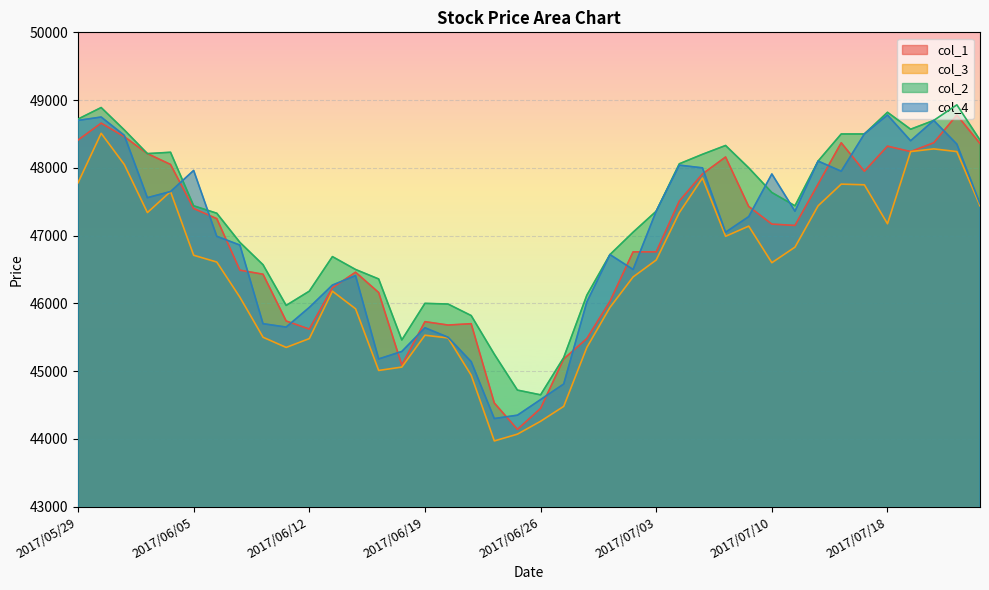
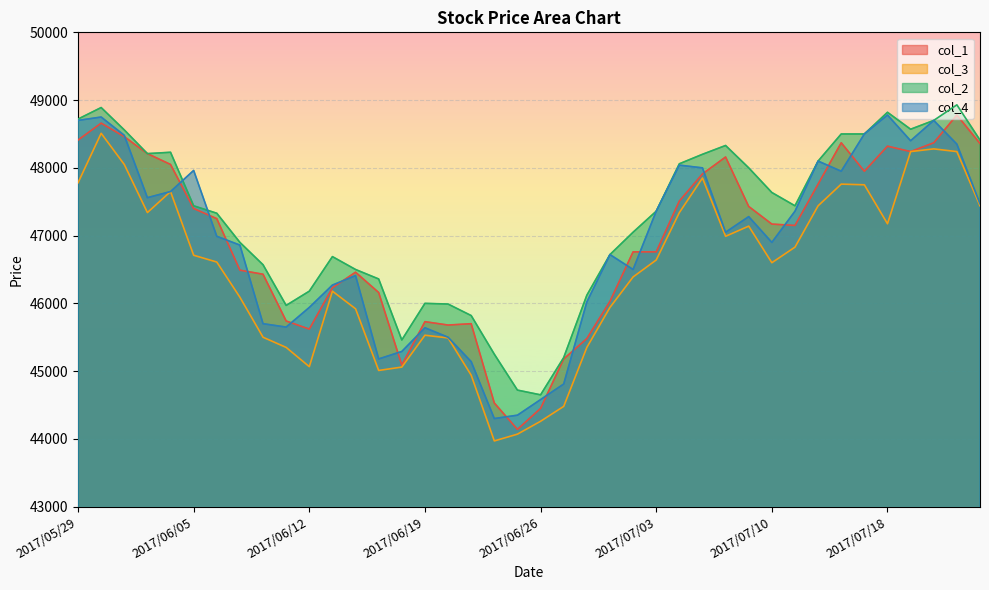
  {
    "col_1": {
      "2017/05/29": 48400,
      "2017/06/05": 47400,
      "2017/06/12": 45600,
      "2017/06/19": 45700,
      "2017/06/26": 44500,
      "2017/07/03": 46800,
      "2017/07/10": 47200,
      "2017/07/18": 48300
    },
    "col_3": {
      "2017/05/29": 47800,
      "2017/06/05": 46700,
-     "2017/06/12": 45500,
+     "2017/06/12": 45100,
      "2017/06/19": 45500,
      "2017/06/26": 44300,
      "2017/07/03": 46600,
      "2017/07/10": 46600,
      "2017/07/18": 47200
    },
    "col_2": {
      "2017/06/05": 47400,
      "2017/06/12": 46200,
      "2017/06/19": 46000,
      "2017/06/26": 44700,
      "2017/07/10": 47600,
      "2017/07/18": 48800
    },
    "col_4": {
      "2017/06/05": 48000,
      "2017/06/12": 45900,
      "2017/06/19": 45600,
      "2017/06/26": 44600,
-     "2017/07/10": 47900,
+     "2017/07/10": 46900,
      "2017/07/18": 48800
    }
  }
